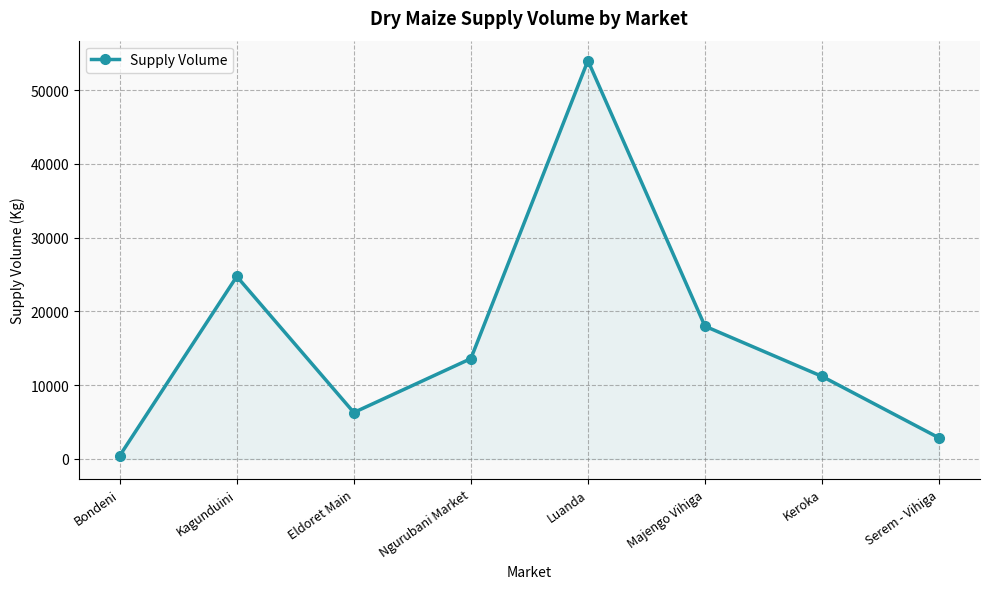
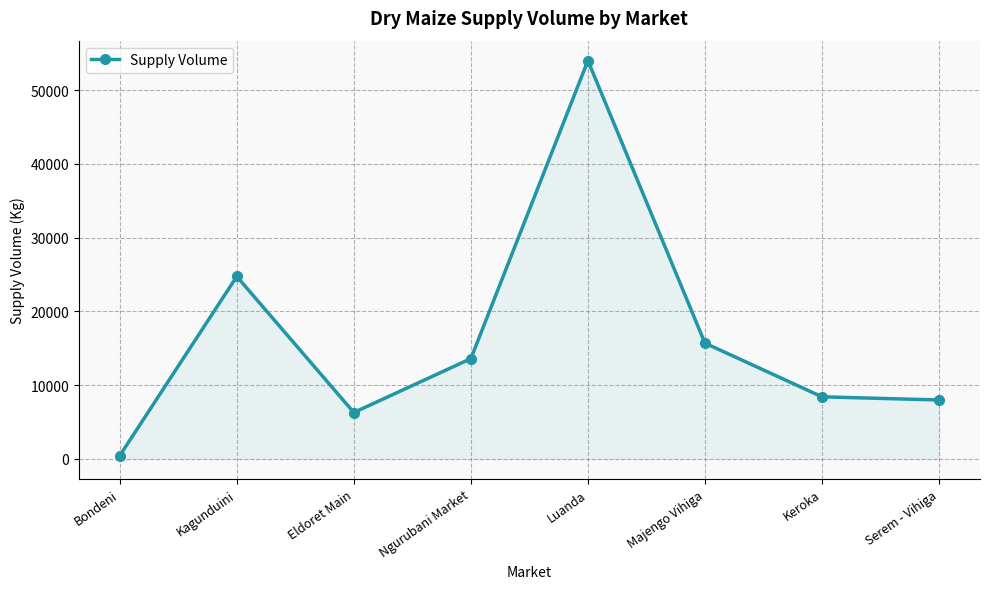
  {
    "Bondeni": 0,
    "Kagunduini": 25000,
    "Eldoret Main": 6000,
    "Ngurubani Market": 14000,
    "Luanda": 54000,
-   "Majengo Vihiga": 18000,
-   "Keroka": 11000,
-   "Serem - Vihiga": 3000
+   "Majengo Vihiga": 16000,
+   "Keroka": 8000,
+   "Serem - Vihiga": 8000
  }
